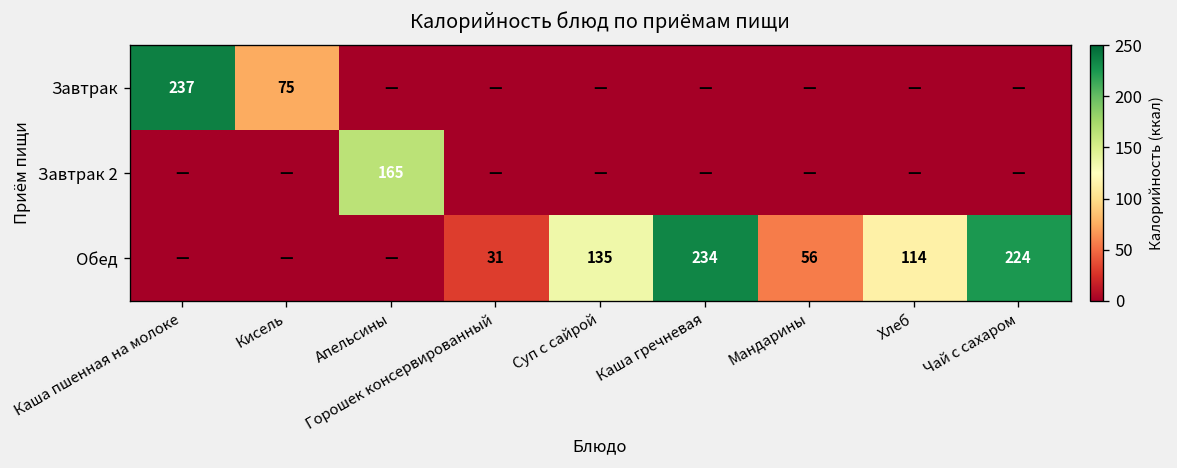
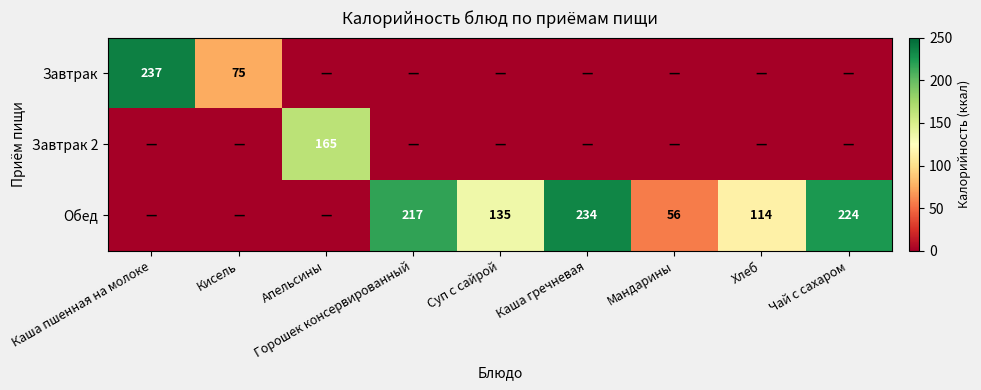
  {
    "Завтрак": {
      "Каша пшенная на молоке": 237,
      "Кисель": 75
    },
    "Завтрак 2": {
      "Апельсины": 165
    },
    "Обед": {
-     "Горошек консервированный": 31,
+     "Горошек консервированный": 217,
      "Суп с сайрой": 135,
      "Каша гречневая": 234,
      "Мандарины": 56,
      "Хлеб": 114,
      "Чай с сахаром": 224
    }
  }
